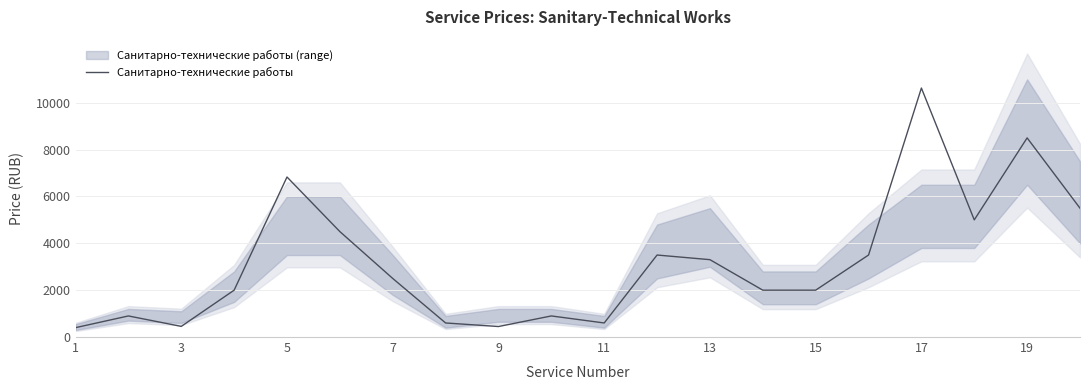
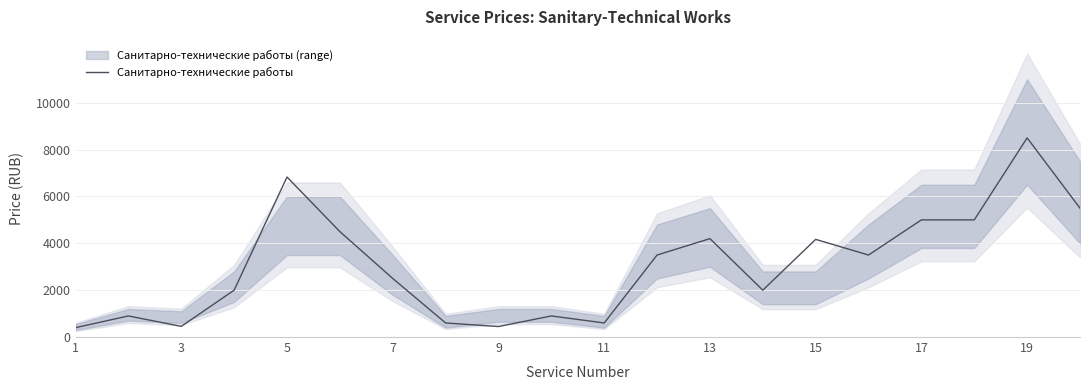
  {
    "Санитарно-технические работы": {
      "1": 400,
      "3": 500,
      "5": 6800,
      "7": 2500,
      "9": 400,
      "11": 600,
-     "13": 3300,
-     "15": 2000,
-     "17": 10600,
+     "13": 4200,
+     "15": 4200,
+     "17": 5000,
      "19": 8500
    }
  }
